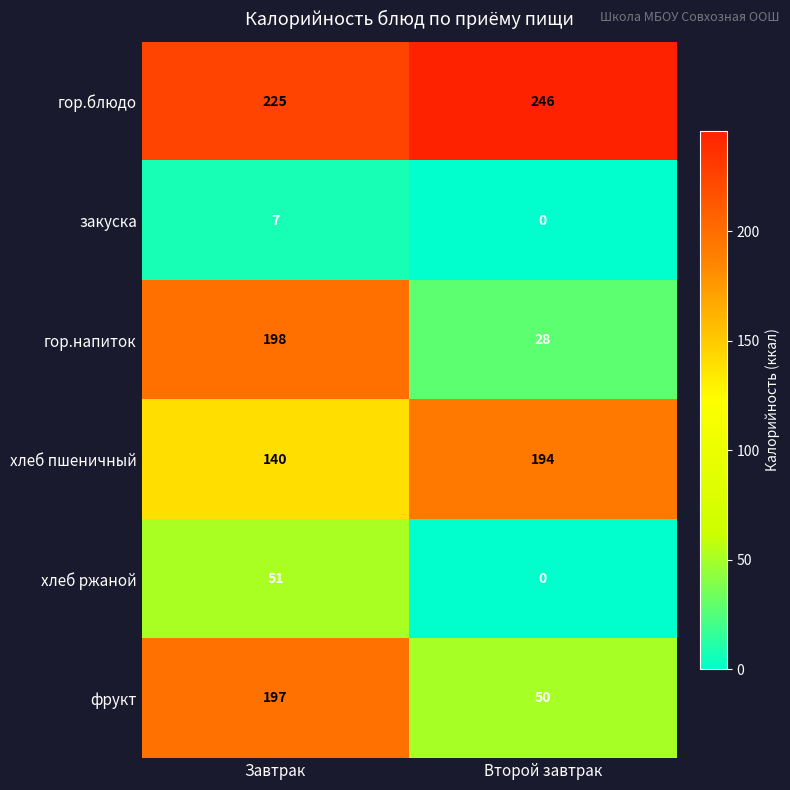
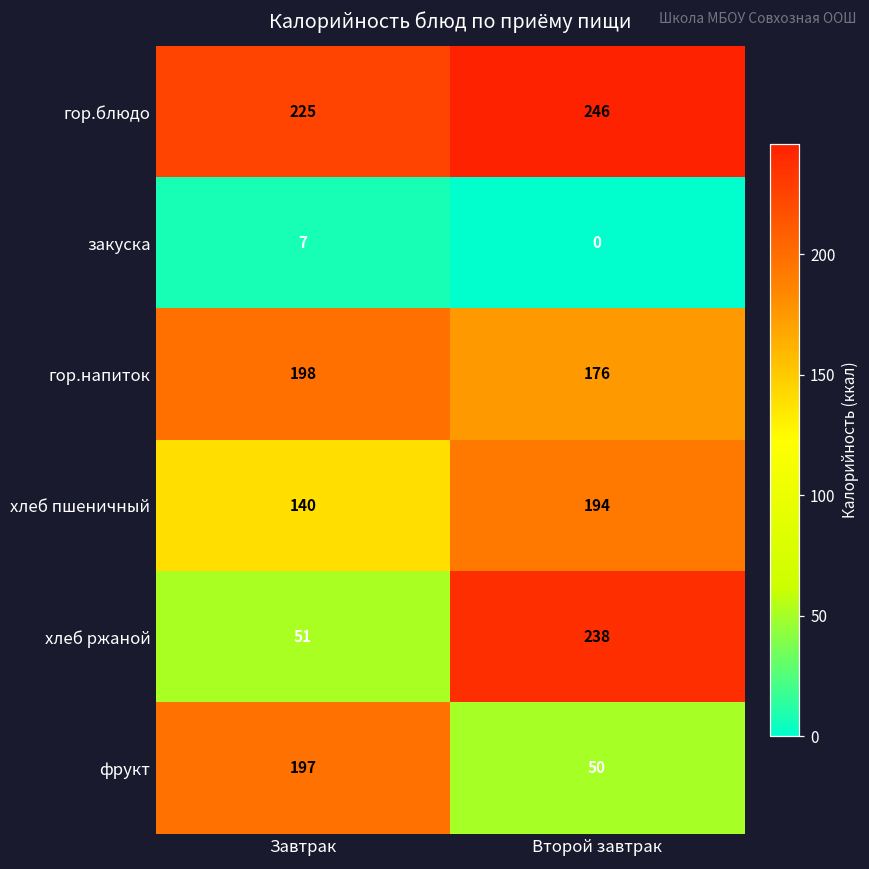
  {
    "гор.блюдо": {
      "Завтрак": 225,
      "Второй завтрак": 246
    },
    "закуска": {
      "Завтрак": 7,
      "Второй завтрак": 0
    },
    "гор.напиток": {
      "Завтрак": 198,
-     "Второй завтрак": 28
+     "Второй завтрак": 176
    },
    "хлеб пшеничный": {
      "Завтрак": 140,
      "Второй завтрак": 194
    },
    "хлеб ржаной": {
      "Завтрак": 51,
-     "Второй завтрак": 0
+     "Второй завтрак": 238
    },
    "фрукт": {
      "Завтрак": 197,
      "Второй завтрак": 50
    }
  }
